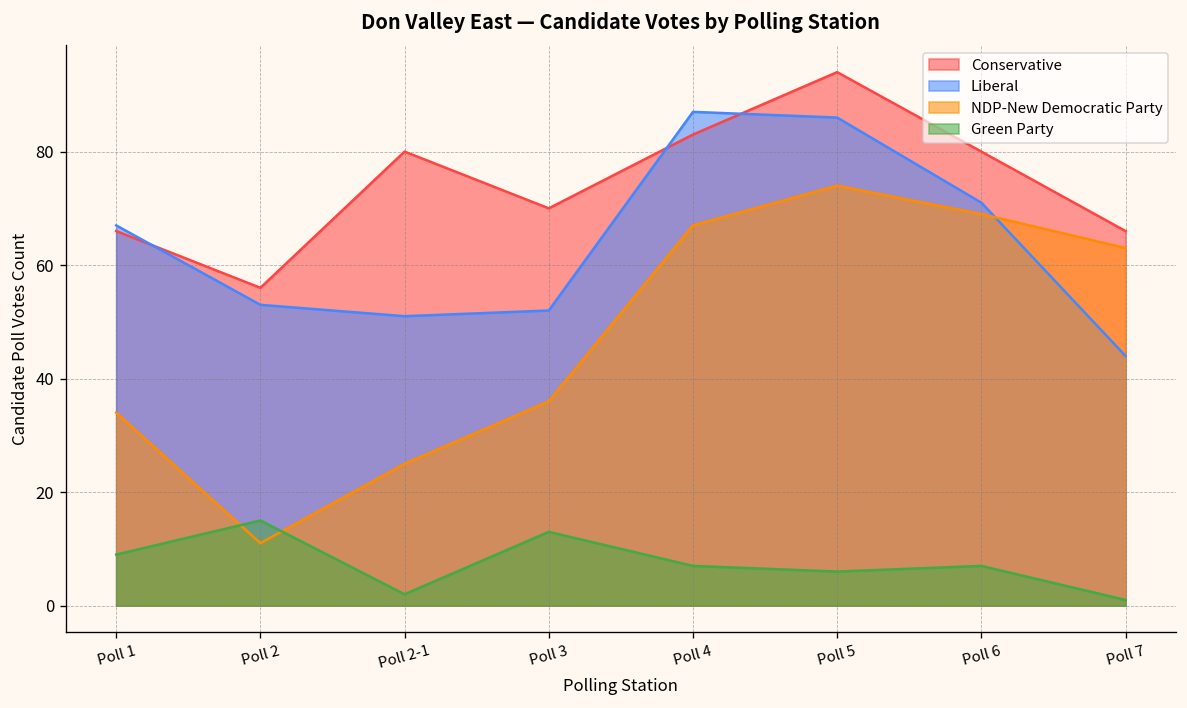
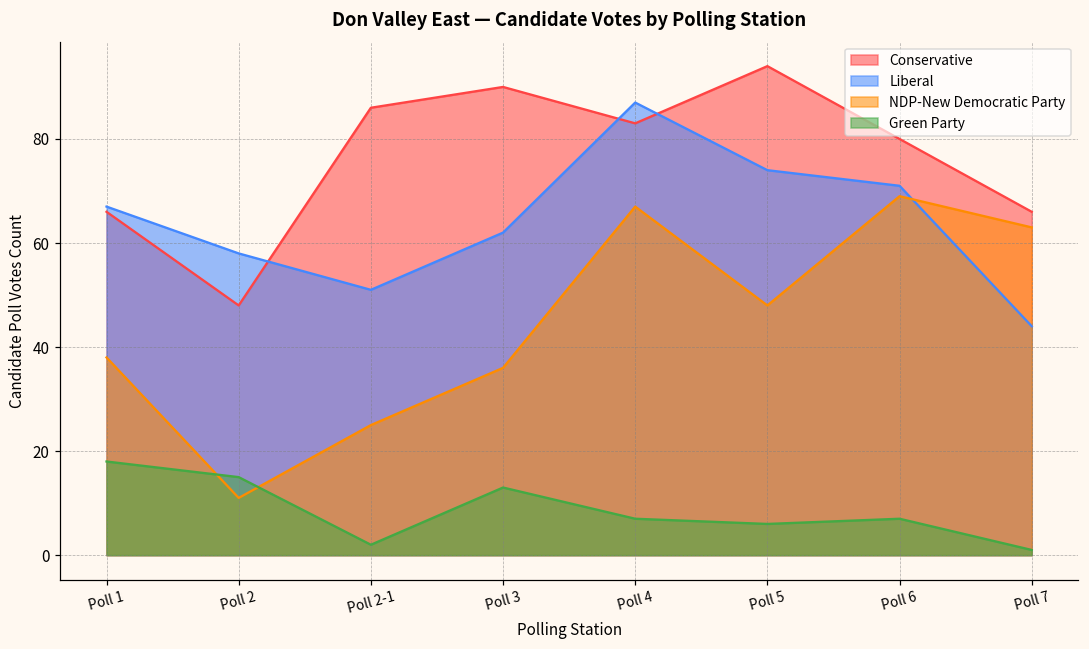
  {
    "Conservative": {
      "Poll 1": 66,
-     "Poll 2": 56,
-     "Poll 2-1": 80,
-     "Poll 3": 70,
+     "Poll 2": 48,
+     "Poll 2-1": 86,
+     "Poll 3": 90,
      "Poll 4": 83,
      "Poll 5": 94,
      "Poll 6": 80,
      "Poll 7": 66
    },
    "Liberal": {
      "Poll 1": 67,
-     "Poll 2": 53,
+     "Poll 2": 58,
      "Poll 2-1": 51,
-     "Poll 3": 52,
+     "Poll 3": 62,
      "Poll 4": 87,
-     "Poll 5": 86,
+     "Poll 5": 74,
      "Poll 6": 71,
      "Poll 7": 44
    },
    "NDP-New Democratic Party": {
-     "Poll 1": 34,
+     "Poll 1": 38,
      "Poll 2": 11,
      "Poll 2-1": 25,
      "Poll 3": 36,
      "Poll 4": 67,
-     "Poll 5": 74,
+     "Poll 5": 48,
      "Poll 6": 69,
      "Poll 7": 63
    },
    "Green Party": {
-     "Poll 1": 9,
+     "Poll 1": 18,
      "Poll 2": 15,
      "Poll 2-1": 2,
      "Poll 3": 13,
      "Poll 4": 7,
      "Poll 5": 6,
      "Poll 6": 7,
      "Poll 7": 1
    }
  }
